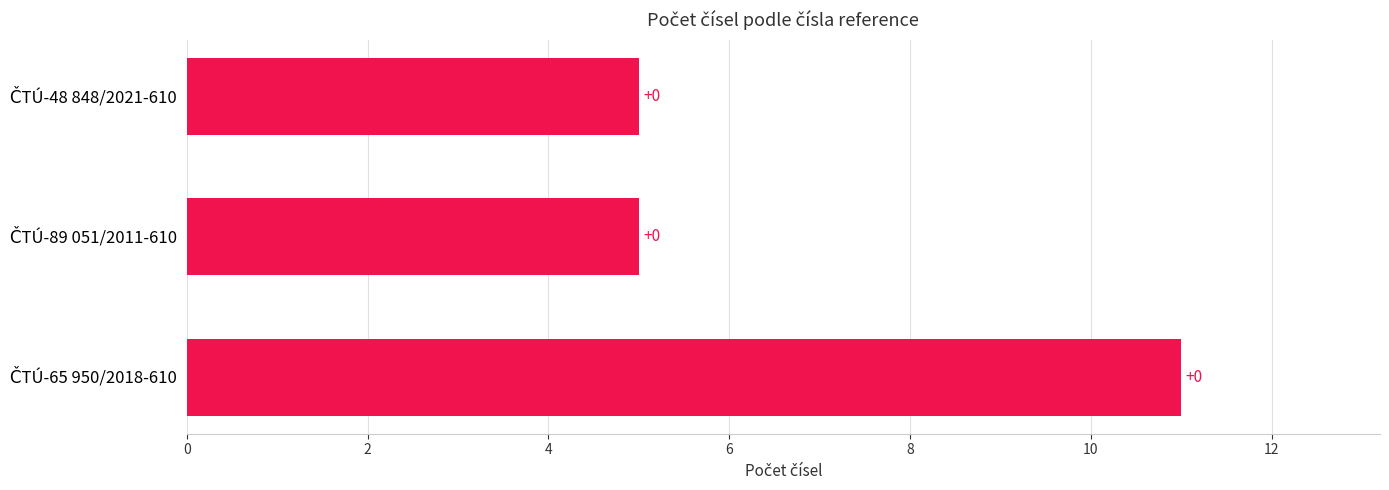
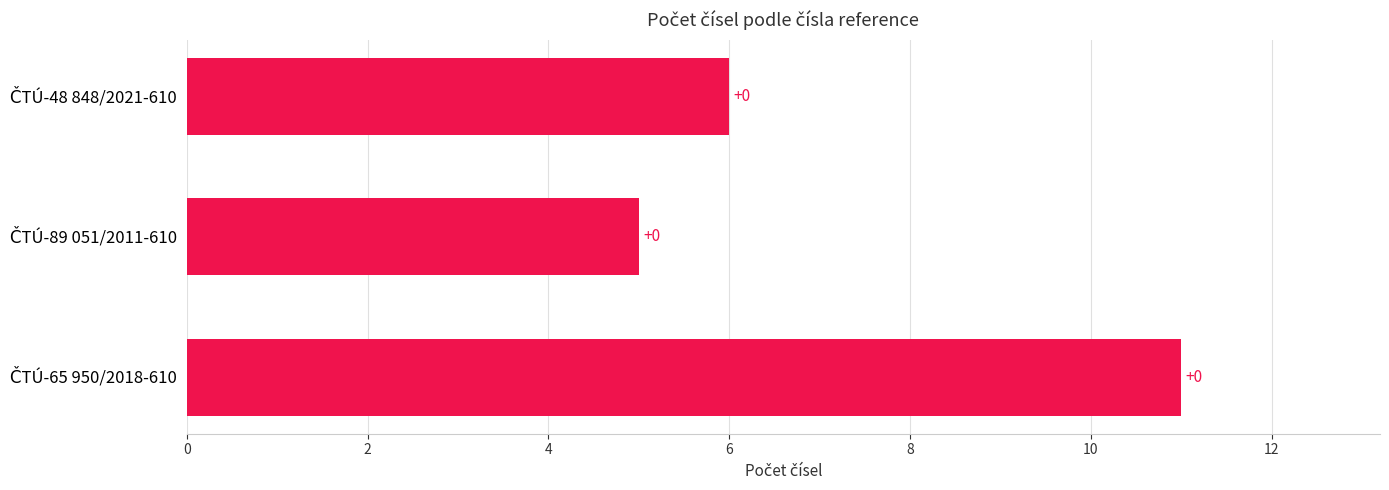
  {
-   "ČTÚ-48 848/2021-610": 5
+   "ČTÚ-48 848/2021-610": 6
  }
